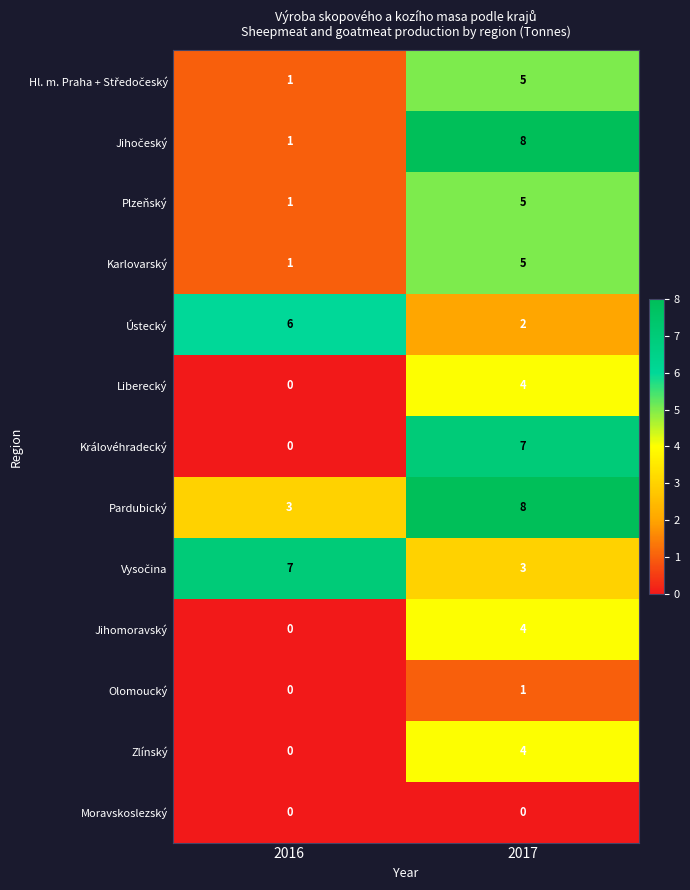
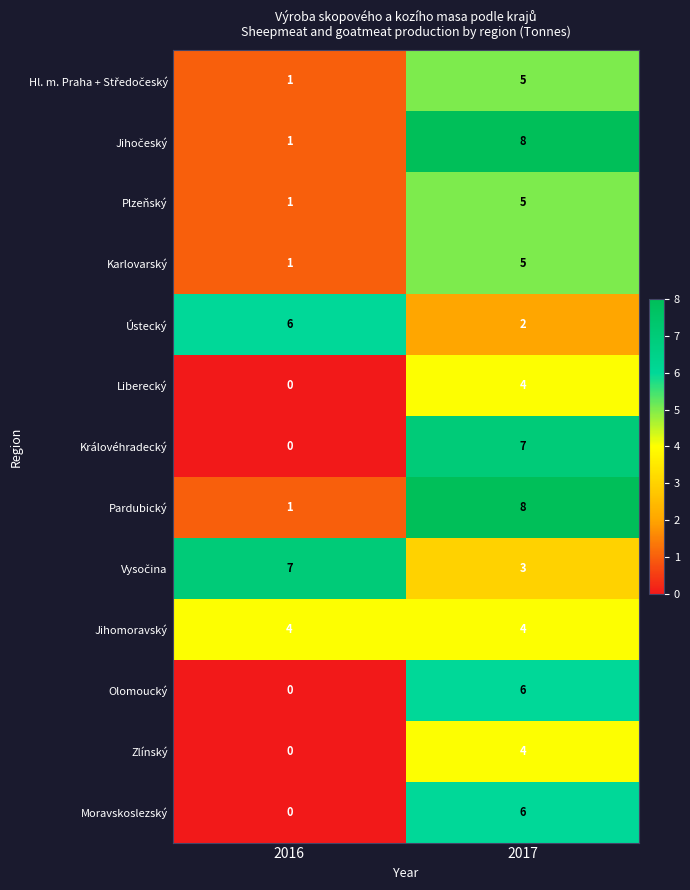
  {
    "Hl. m. Praha + Středočeský": {
      "2016": 1,
      "2017": 5
    },
    "Jihočeský": {
      "2016": 1,
      "2017": 8
    },
    "Plzeňský": {
      "2016": 1,
      "2017": 5
    },
    "Karlovarský": {
      "2016": 1,
      "2017": 5
    },
    "Ústecký": {
      "2016": 6,
      "2017": 2
    },
    "Liberecký": {
      "2016": 0,
      "2017": 4
    },
    "Královéhradecký": {
      "2016": 0,
      "2017": 7
    },
    "Pardubický": {
-     "2016": 3,
+     "2016": 1,
      "2017": 8
    },
    "Vysočina": {
      "2016": 7,
      "2017": 3
    },
    "Jihomoravský": {
-     "2016": 0,
+     "2016": 4,
      "2017": 4
    },
    "Olomoucký": {
      "2016": 0,
-     "2017": 1
+     "2017": 6
    },
    "Zlínský": {
      "2016": 0,
      "2017": 4
    },
    "Moravskoslezský": {
      "2016": 0,
-     "2017": 0
+     "2017": 6
    }
  }
